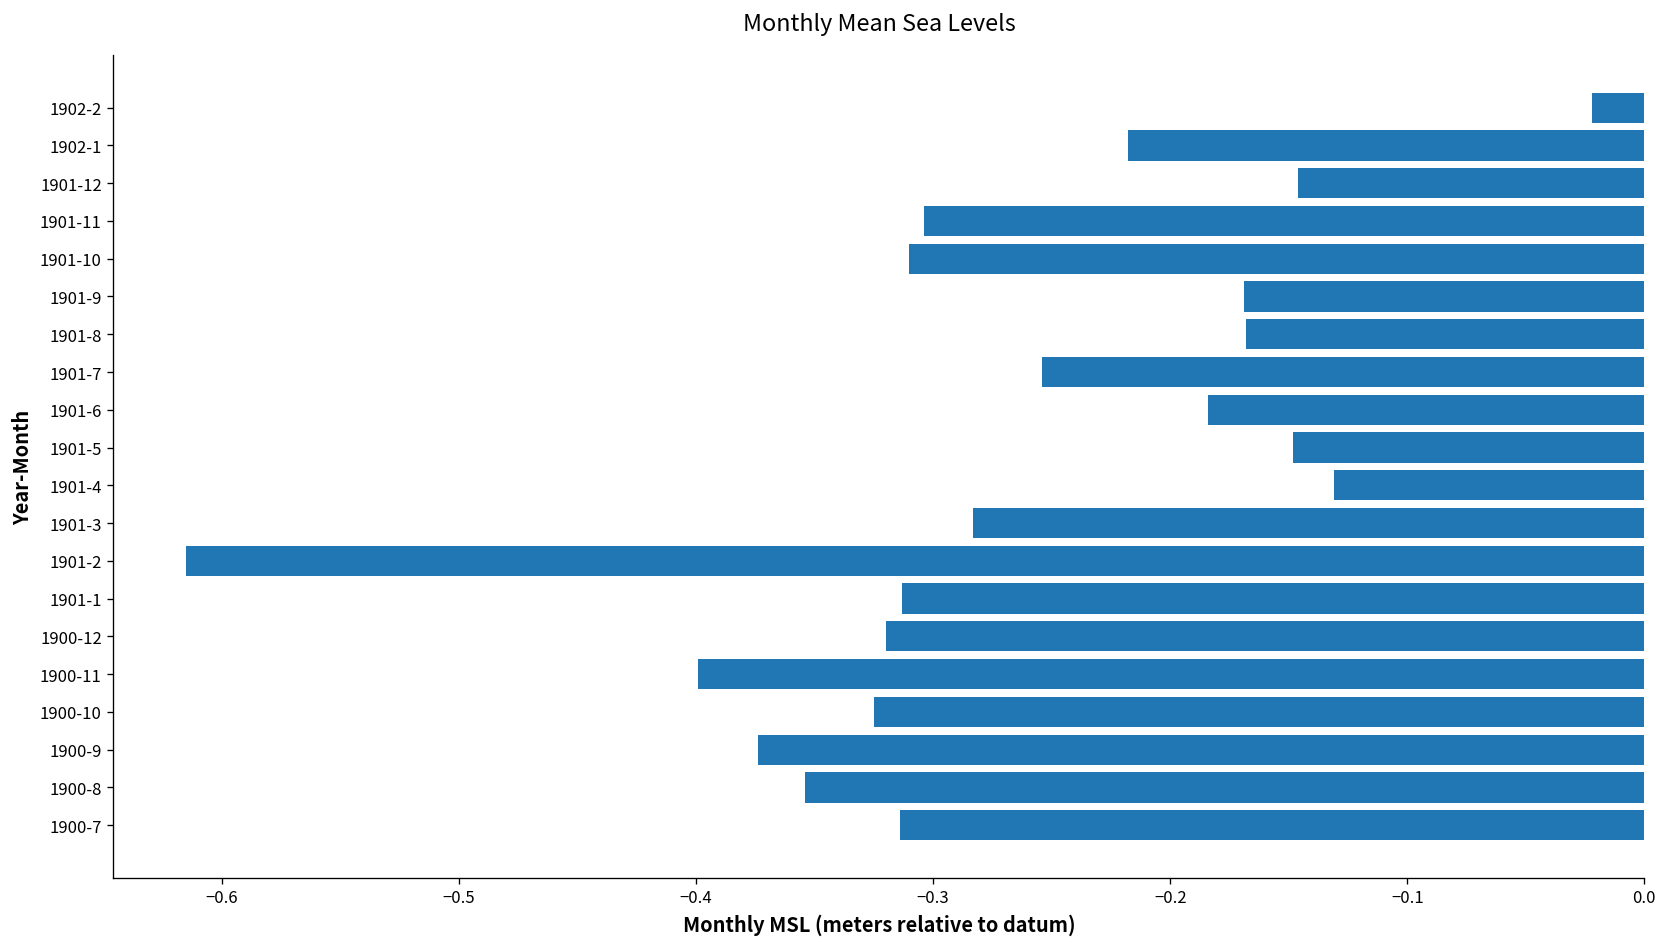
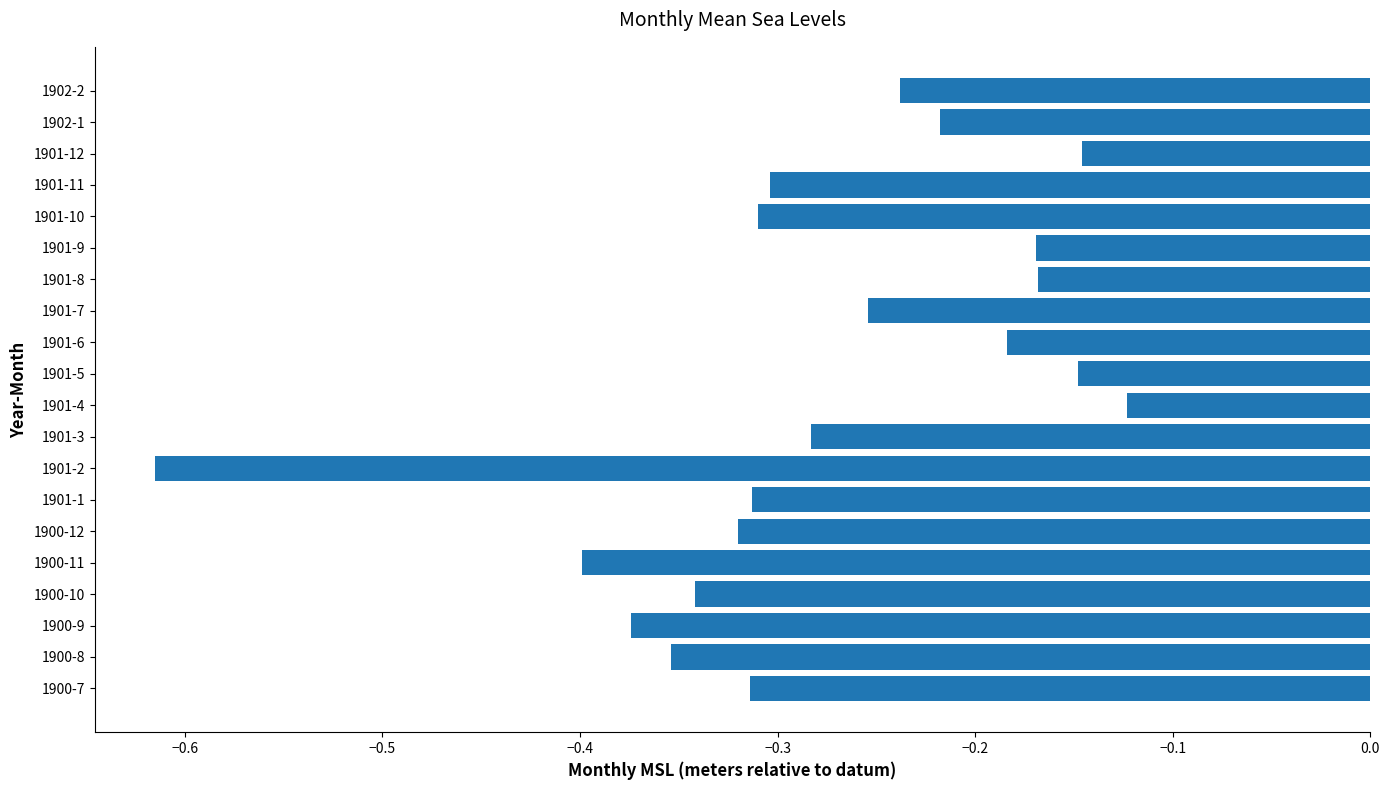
  {
-   "1902-2": -0.022,
+   "1902-2": -0.238,
    "1902-1": -0.218,
    "1901-12": -0.146,
    "1901-11": -0.304,
    "1901-10": -0.310,
    "1901-9": -0.169,
    "1901-8": -0.168,
    "1901-7": -0.254,
    "1901-6": -0.184,
    "1901-5": -0.148,
-   "1901-4": -0.131,
+   "1901-4": -0.123,
    "1901-3": -0.283,
    "1901-2": -0.615,
    "1901-1": -0.313,
    "1900-12": -0.320,
    "1900-11": -0.399,
-   "1900-10": -0.325,
+   "1900-10": -0.342,
    "1900-9": -0.374,
    "1900-8": -0.354,
    "1900-7": -0.314
  }
